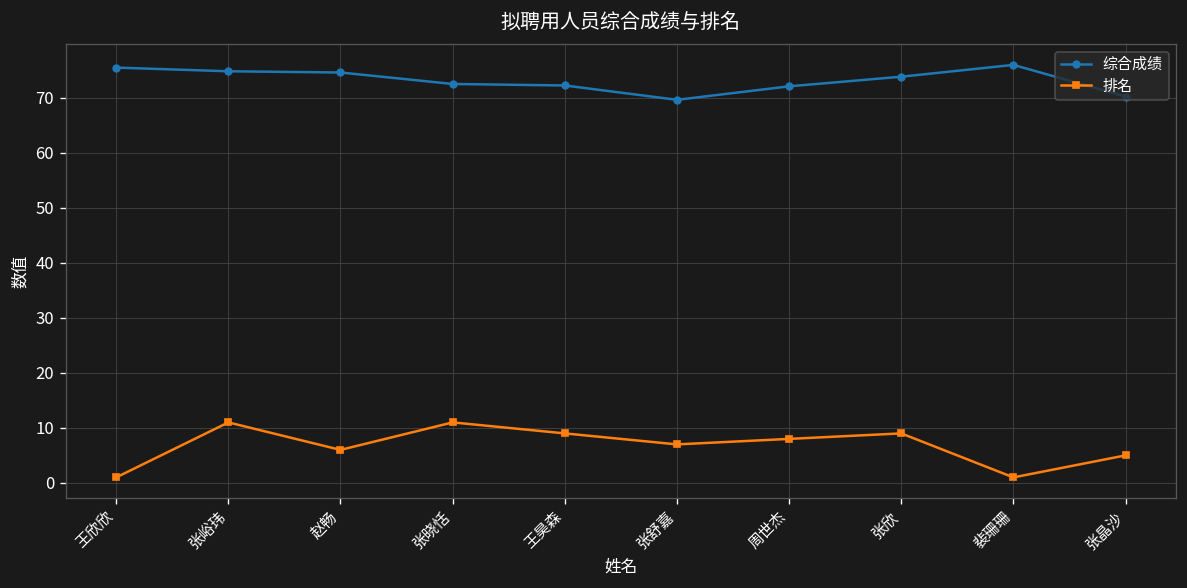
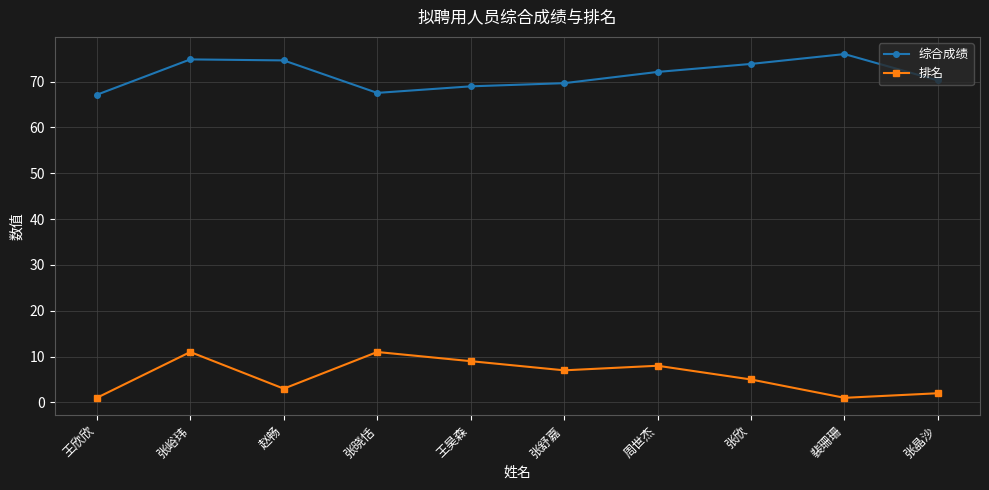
  {
    "综合成绩": {
-     "王欣欣": 76,
+     "王欣欣": 67,
      "张峪玮": 75,
      "赵畅": 75,
-     "张晓恬": 73,
-     "王昊森": 72,
+     "张晓恬": 68,
+     "王昊森": 69,
      "张舒嘉": 70,
      "周世杰": 72,
      "张欣": 74,
      "裴珊珊": 76
    },
    "排名": {
      "王欣欣": 1,
      "张峪玮": 11,
-     "赵畅": 6,
+     "赵畅": 3,
      "张晓恬": 11,
      "王昊森": 9,
      "张舒嘉": 7,
      "周世杰": 8,
-     "张欣": 9,
+     "张欣": 5,
      "裴珊珊": 1,
-     "张晶沙": 5
+     "张晶沙": 2
    }
  }
